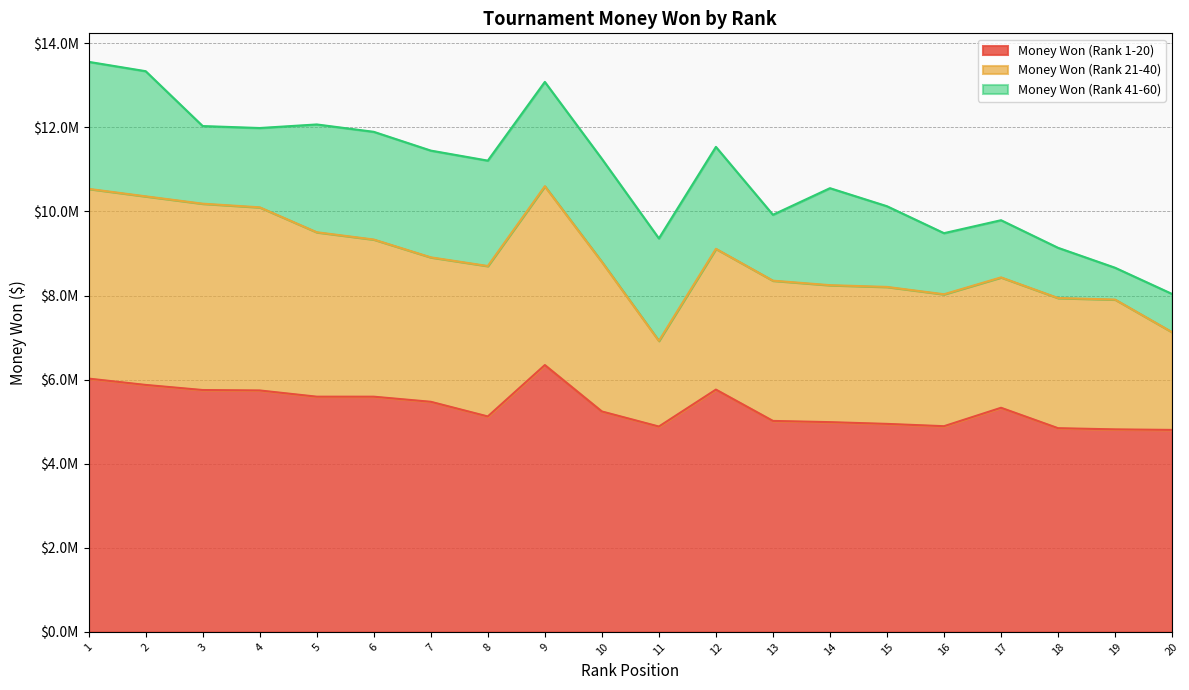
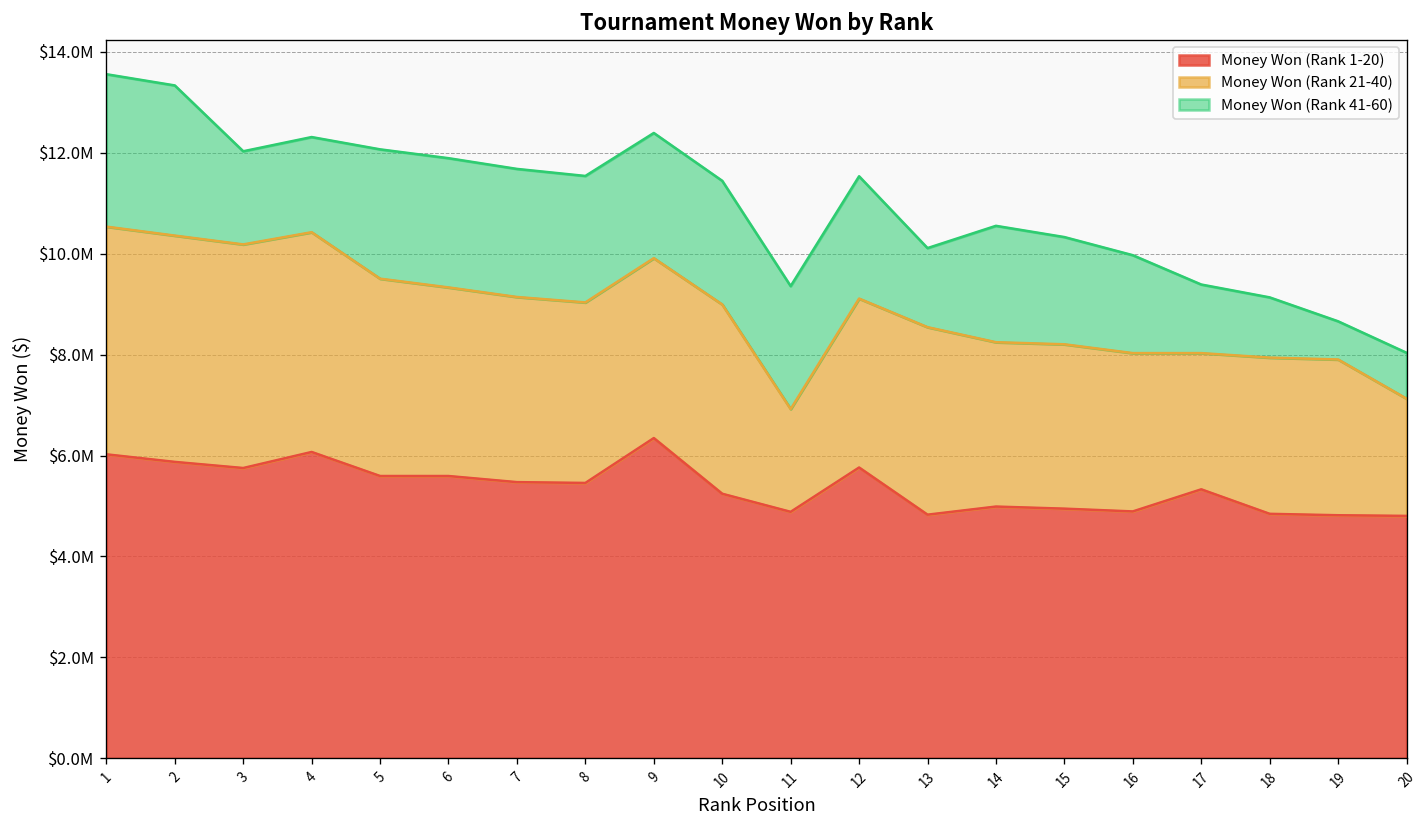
  {
    "Money Won (Rank 1-20)": {
      "1": "$6000000",
      "2": "$5900000",
      "3": "$5800000",
-     "4": "$5700000",
+     "4": "$6100000",
      "5": "$5600000",
      "6": "$5600000",
      "7": "$5500000",
-     "8": "$5100000",
+     "8": "$5500000",
      "9": "$6300000",
      "10": "$5200000",
      "11": "$4900000",
      "12": "$5800000",
-     "13": "$5000000",
+     "13": "$4800000",
      "14": "$5000000",
      "15": "$4900000",
      "16": "$4900000",
      "17": "$5300000",
      "18": "$4800000",
      "19": "$4800000",
      "20": "$4800000"
    },
    "Money Won (Rank 21-40)": {
      "1": "$4500000",
      "2": "$4500000",
      "3": "$4400000",
      "4": "$4400000",
      "5": "$3900000",
      "6": "$3700000",
-     "7": "$3400000",
+     "7": "$3700000",
      "8": "$3600000",
-     "9": "$4300000",
-     "10": "$3600000",
+     "9": "$3600000",
+     "10": "$3800000",
      "11": "$2000000",
      "12": "$3300000",
-     "13": "$3300000",
+     "13": "$3700000",
      "14": "$3300000",
      "15": "$3300000",
      "16": "$3100000",
-     "17": "$3100000",
+     "17": "$2700000",
      "18": "$3100000",
      "19": "$3100000",
      "20": "$2300000"
    },
    "Money Won (Rank 41-60)": {
      "1": "$3000000",
      "2": "$3000000",
      "3": "$1800000",
      "4": "$1900000",
      "5": "$2600000",
      "6": "$2600000",
      "7": "$2500000",
      "8": "$2500000",
      "9": "$2500000",
      "10": "$2500000",
      "11": "$2400000",
      "12": "$2400000",
      "13": "$1600000",
      "14": "$2300000",
-     "15": "$1900000",
-     "16": "$1500000",
+     "15": "$2100000",
+     "16": "$1900000",
      "17": "$1400000",
      "18": "$1200000",
      "19": "$800000",
      "20": "$900000"
    }
  }
